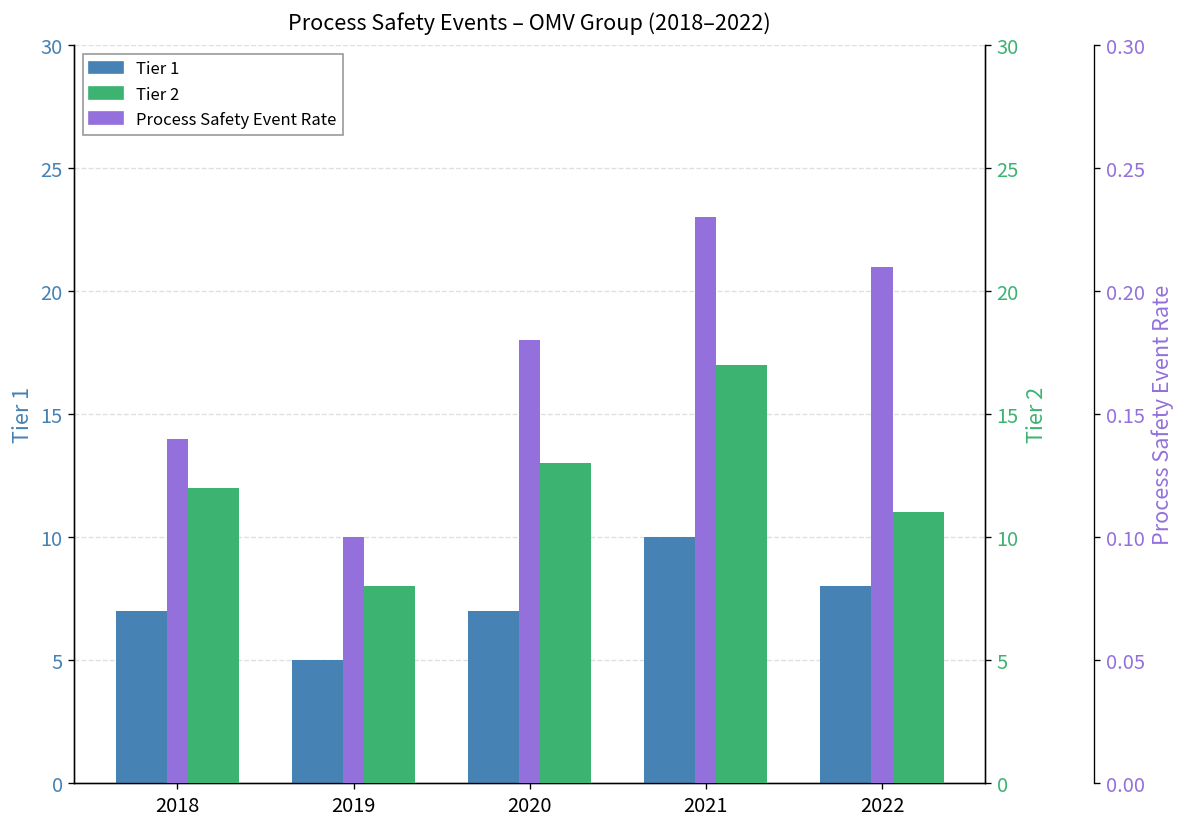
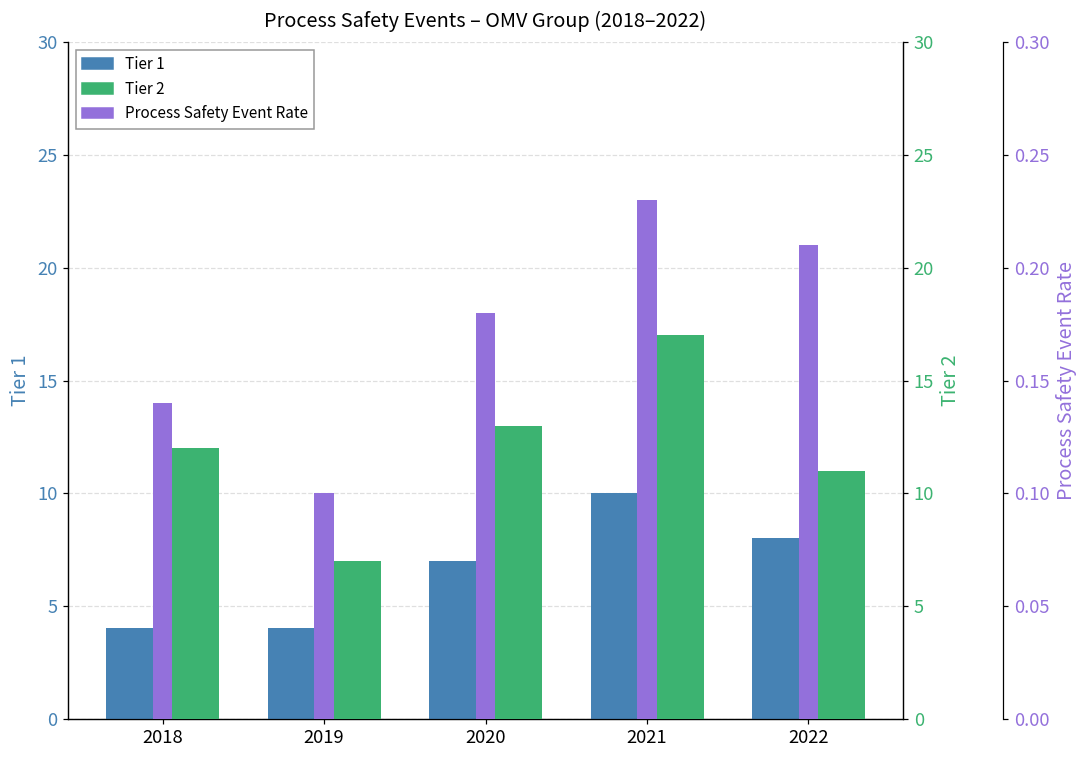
  {
    "Tier 1": {
-     "2018": 7,
-     "2019": 5,
+     "2018": 4,
+     "2019": 4,
      "2020": 7,
      "2021": 10,
      "2022": 8
    },
    "Tier 2": {
      "2018": 12,
-     "2019": 8,
+     "2019": 7,
      "2020": 13,
      "2021": 17,
      "2022": 11
    }
  }
